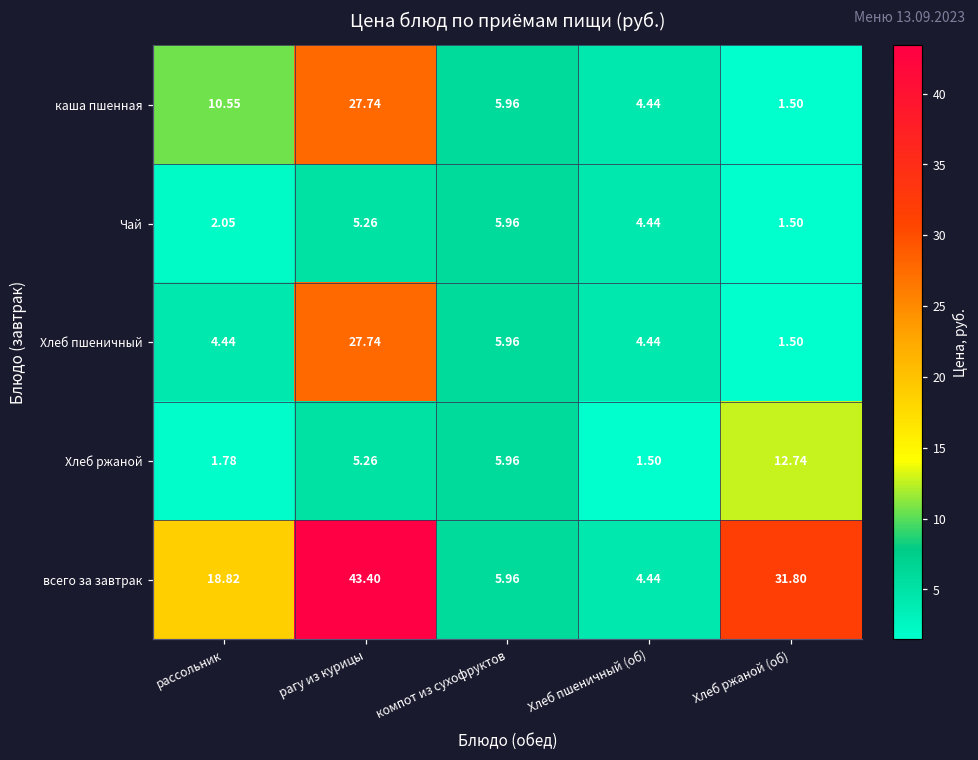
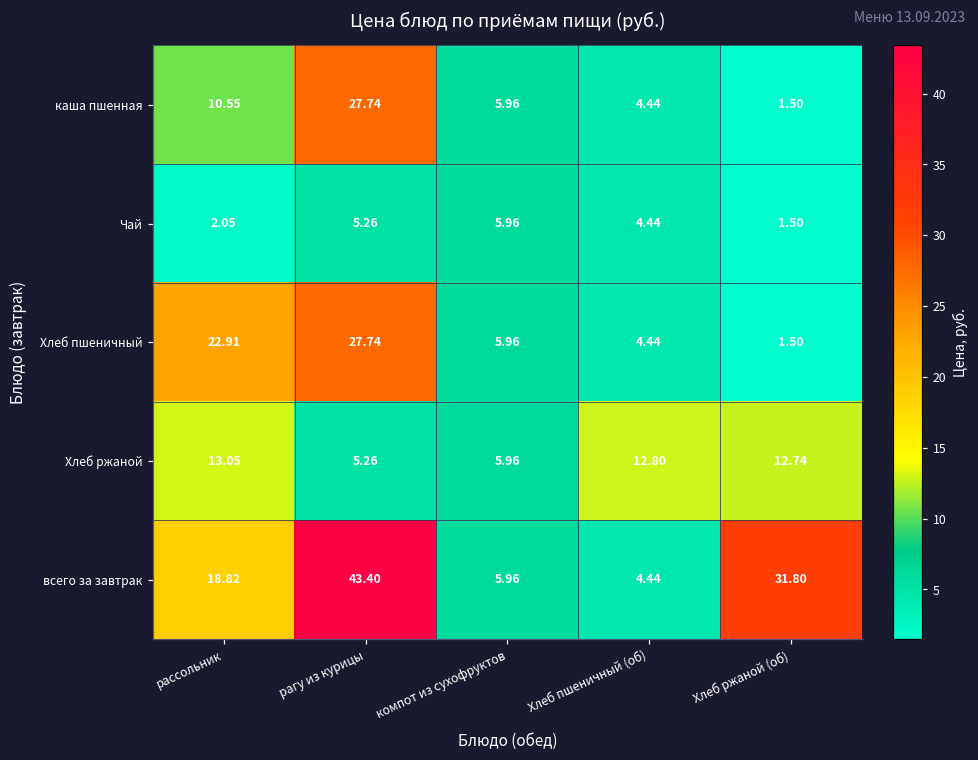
  {
    "каша пшенная": {
      "рассольник": 10.55,
      "рагу из курицы": 27.74,
      "компот из сухофруктов": 5.96,
      "Хлеб пшеничный (об)": 4.44,
      "Хлеб ржаной (об)": 1.50
    },
    "Чай": {
      "рассольник": 2.05,
      "рагу из курицы": 5.26,
      "компот из сухофруктов": 5.96,
      "Хлеб пшеничный (об)": 4.44,
      "Хлеб ржаной (об)": 1.50
    },
    "Хлеб пшеничный": {
-     "рассольник": 4.44,
+     "рассольник": 22.91,
      "рагу из курицы": 27.74,
      "компот из сухофруктов": 5.96,
      "Хлеб пшеничный (об)": 4.44,
      "Хлеб ржаной (об)": 1.50
    },
    "Хлеб ржаной": {
-     "рассольник": 1.78,
+     "рассольник": 13.05,
      "рагу из курицы": 5.26,
      "компот из сухофруктов": 5.96,
-     "Хлеб пшеничный (об)": 1.50,
+     "Хлеб пшеничный (об)": 12.80,
      "Хлеб ржаной (об)": 12.74
    },
    "всего за завтрак": {
      "рассольник": 18.82,
      "рагу из курицы": 43.40,
      "компот из сухофруктов": 5.96,
      "Хлеб пшеничный (об)": 4.44,
      "Хлеб ржаной (об)": 31.80
    }
  }
